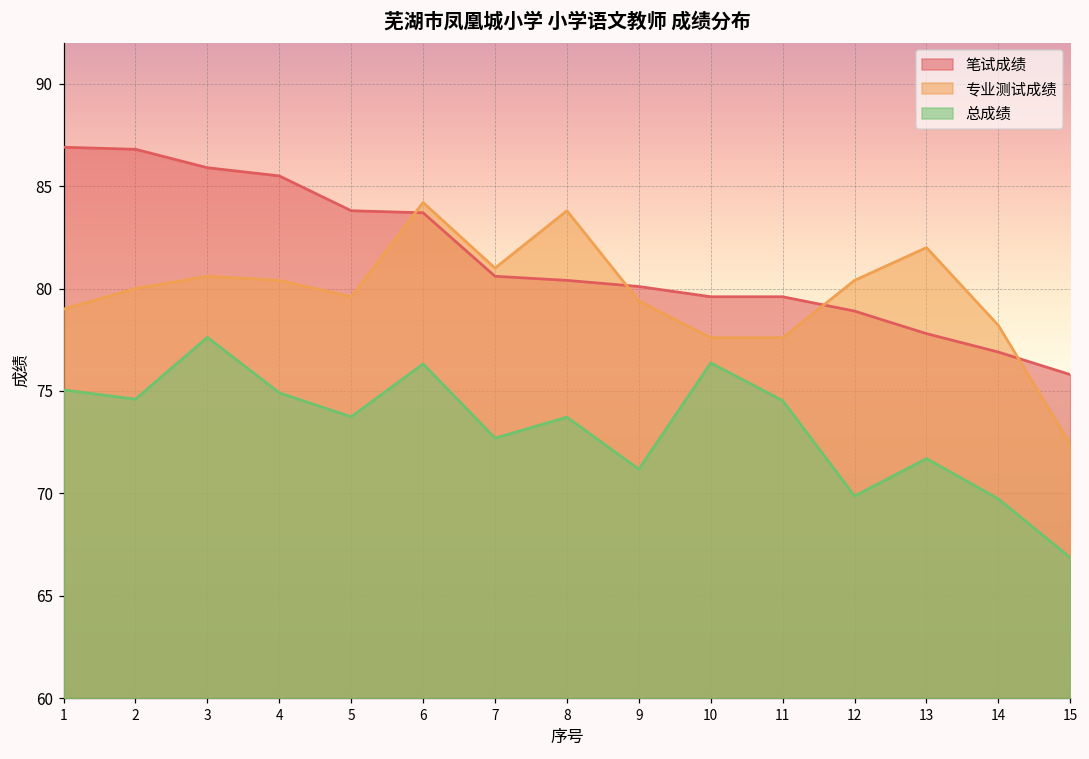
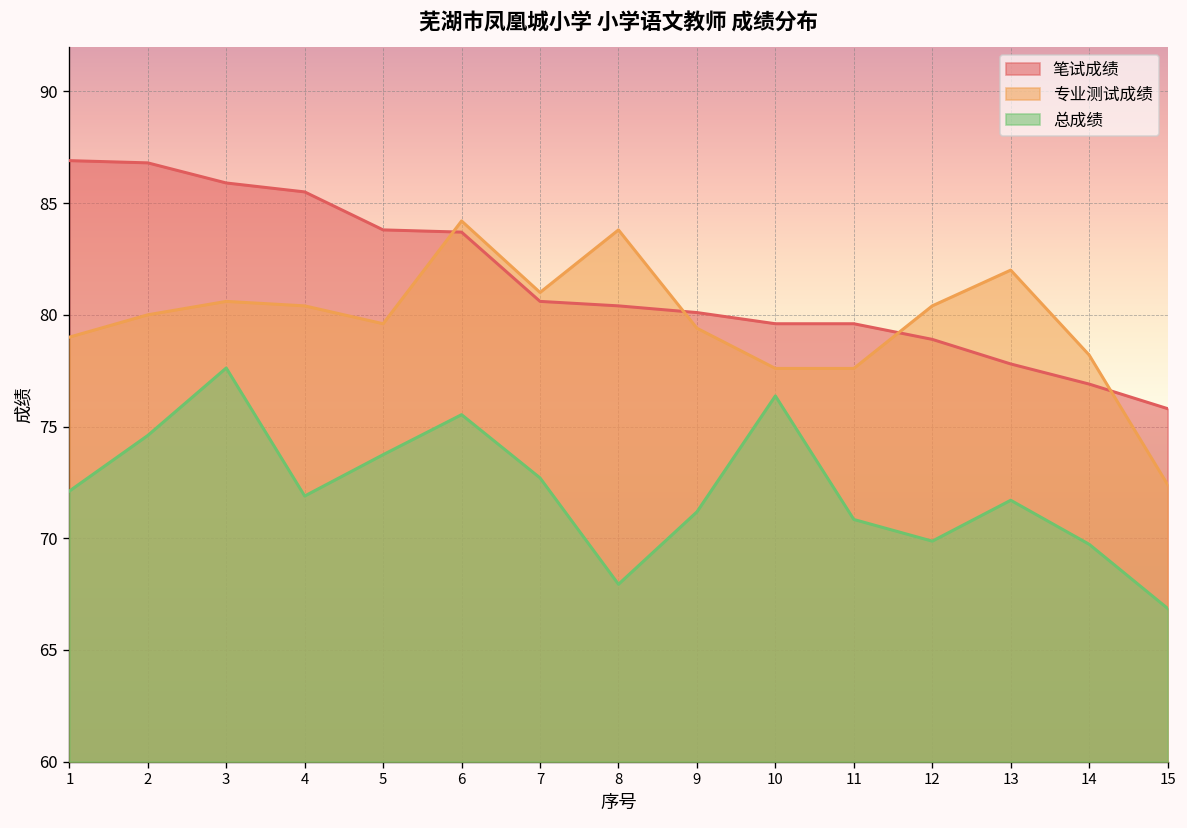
  {
    "总成绩": {
-     "1": 75.1,
+     "1": 72.1,
      "2": 74.6,
      "3": 77.6,
-     "4": 74.9,
+     "4": 71.9,
      "5": 73.7,
-     "6": 76.3,
+     "6": 75.5,
      "7": 72.7,
-     "8": 73.7,
+     "8": 67.9,
      "9": 71.2,
      "10": 76.4,
-     "11": 74.5,
+     "11": 70.8,
      "12": 69.9,
      "13": 71.7,
      "14": 69.7,
      "15": 66.9
    }
  }
